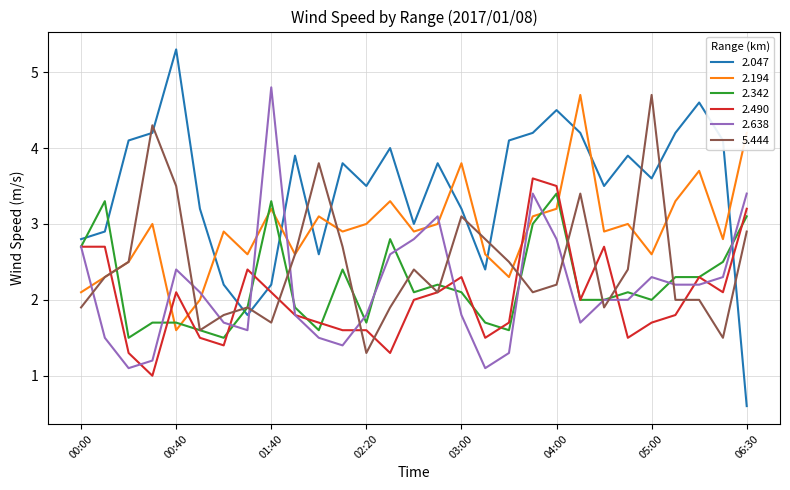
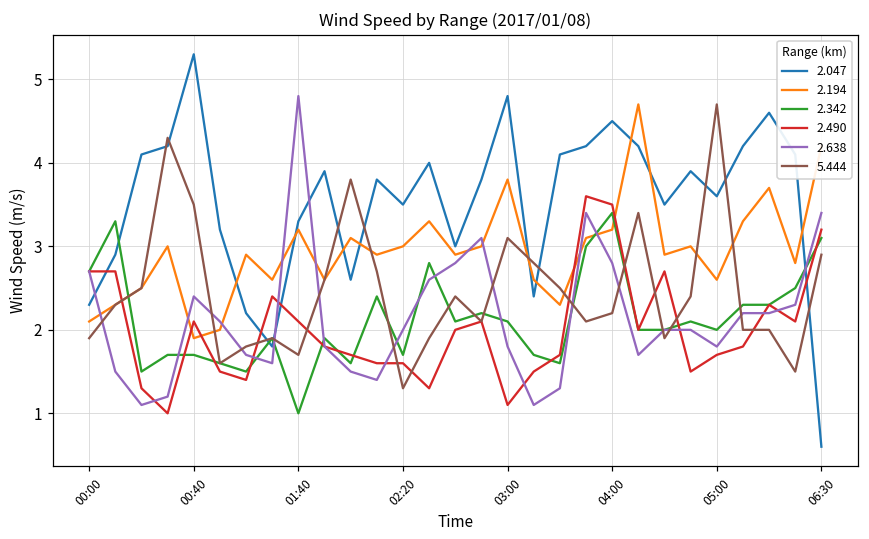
  {
    "2.047": {
-     "00:00": 2.8,
+     "00:00": 2.3,
      "00:40": 5.3,
-     "01:40": 2.2,
+     "01:40": 3.3,
      "02:20": 3.5,
-     "03:00": 3.2,
+     "03:00": 4.8,
      "04:00": 4.5,
      "05:00": 3.6,
      "06:30": 0.6
    },
    "2.194": {
      "00:00": 2.1,
-     "00:40": 1.6,
+     "00:40": 1.9,
      "01:40": 3.2,
      "02:20": 3.0,
      "03:00": 3.8,
      "04:00": 3.2,
      "05:00": 2.6
    },
    "2.342": {
      "00:40": 1.7,
-     "01:40": 3.3,
+     "01:40": 1.0,
      "02:20": 1.7,
      "03:00": 2.1,
      "04:00": 3.4,
      "05:00": 2.0,
      "06:30": 3.1
    },
    "2.490": {
      "00:40": 2.1,
      "01:40": 2.1,
      "02:20": 1.6,
-     "03:00": 2.3,
+     "03:00": 1.1,
      "04:00": 3.5,
      "05:00": 1.7,
      "06:30": 3.2
    },
    "2.638": {
      "00:40": 2.4,
      "01:40": 4.8,
-     "02:20": 1.8,
+     "02:20": 2.0,
      "03:00": 1.8,
      "04:00": 2.8,
-     "05:00": 2.3,
+     "05:00": 1.8,
      "06:30": 3.4
    },
    "5.444": {
      "00:00": 1.9,
      "00:40": 3.5,
      "01:40": 1.7,
      "02:20": 1.3,
      "03:00": 3.1,
      "04:00": 2.2,
      "05:00": 4.7,
      "06:30": 2.9
    }
  }
